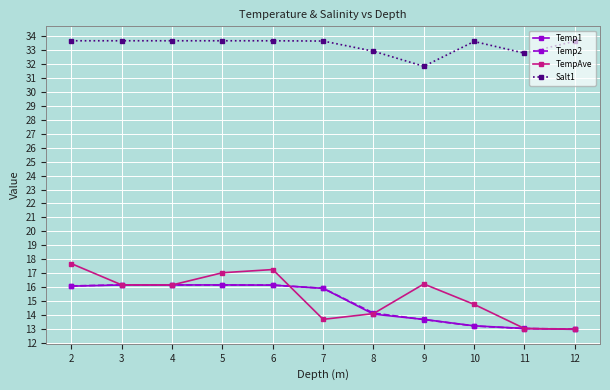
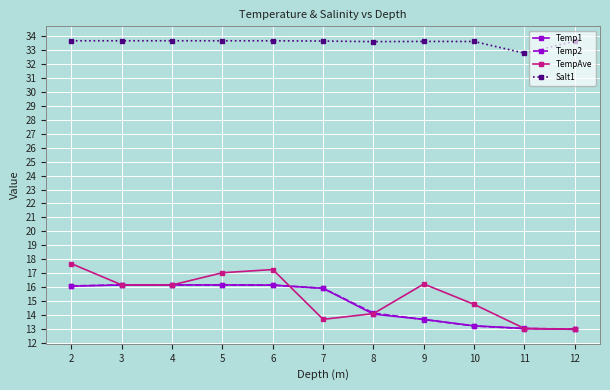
  {
    "TempAve": {
      "2": 17.7,
      "5": 17.0,
      "6": 17.3,
      "7": 13.7,
      "9": 16.2,
      "10": 14.8
    },
    "Salt1": {
      "2": 33.7,
      "3": 33.7,
      "4": 33.7,
      "5": 33.7,
      "6": 33.7,
      "7": 33.6,
-     "8": 32.9,
-     "9": 31.8,
+     "8": 33.6,
+     "9": 33.6,
      "10": 33.6,
      "11": 32.8
    }
  }
